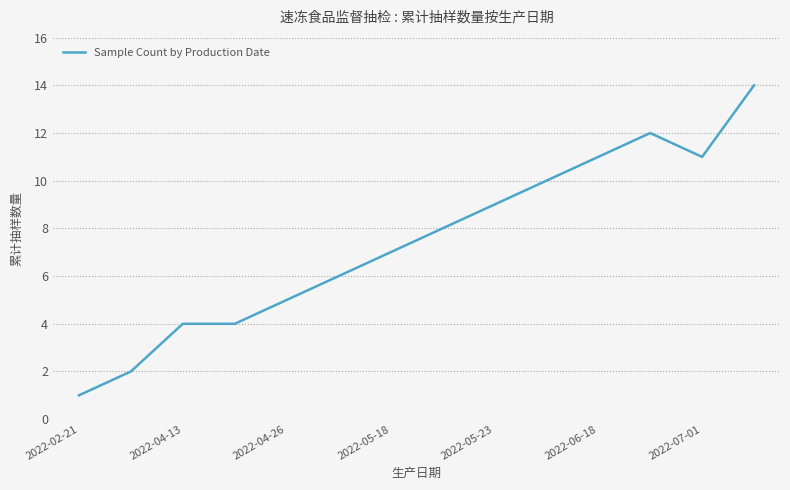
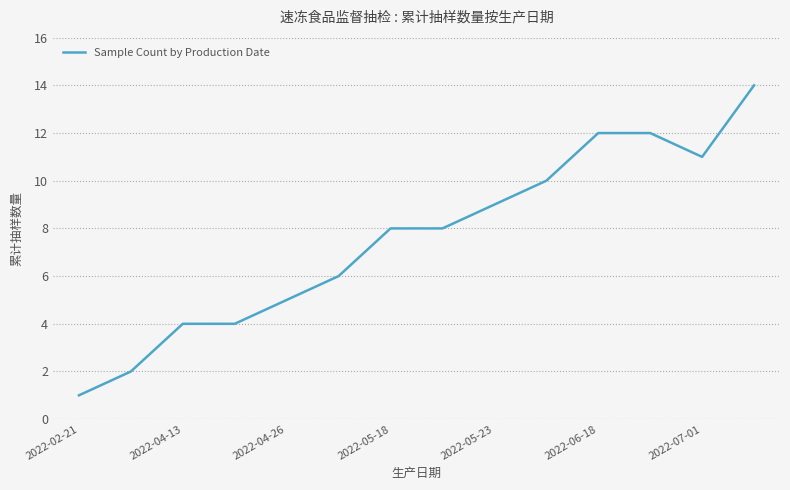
  {
    "2022-02-21": 1,
    "2022-04-13": 4,
    "2022-04-26": 5,
-   "2022-05-18": 7,
+   "2022-05-18": 8,
    "2022-05-23": 9,
-   "2022-06-18": 11,
+   "2022-06-18": 12,
    "2022-07-01": 11
  }
